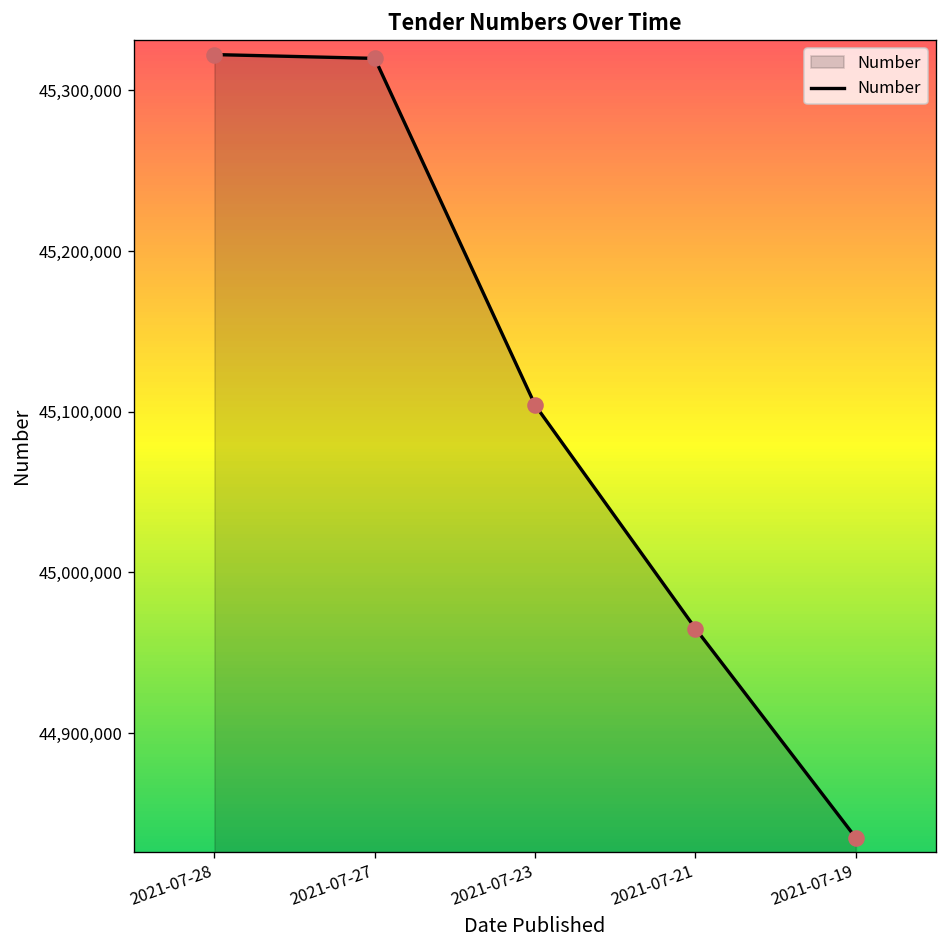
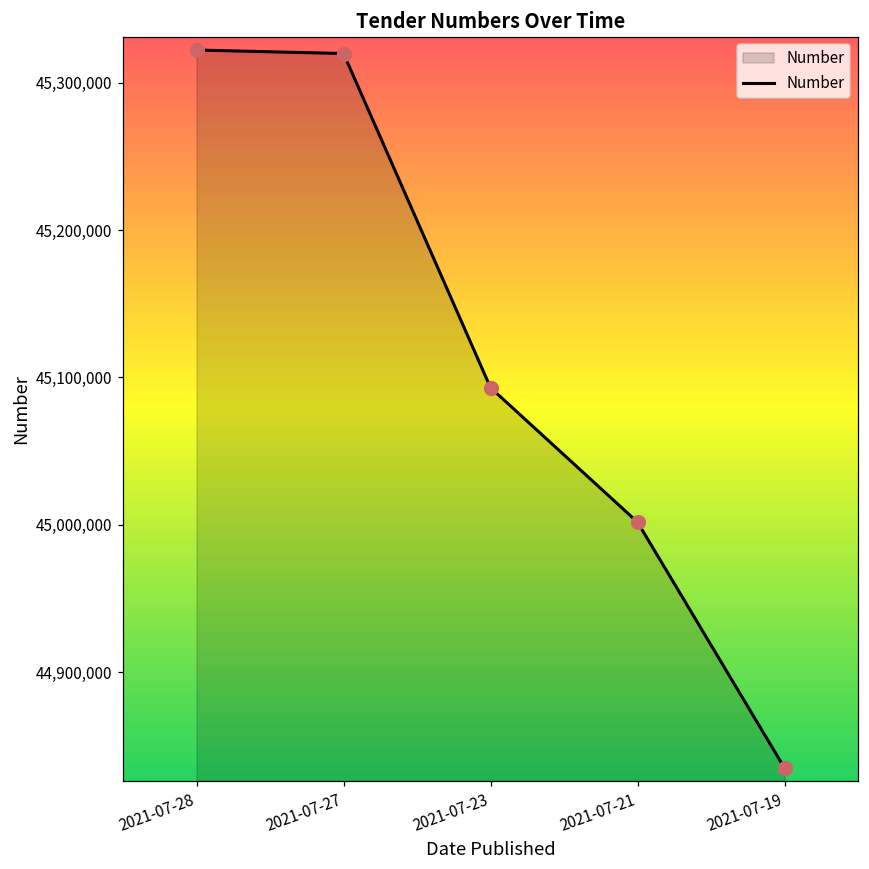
  {
    "2021-07-28": "45,322,000",
    "2021-07-27": "45,320,000",
-   "2021-07-23": "45,104,000",
-   "2021-07-21": "44,965,000",
+   "2021-07-23": "45,093,000",
+   "2021-07-21": "45,002,000",
    "2021-07-19": "44,835,000"
  }
